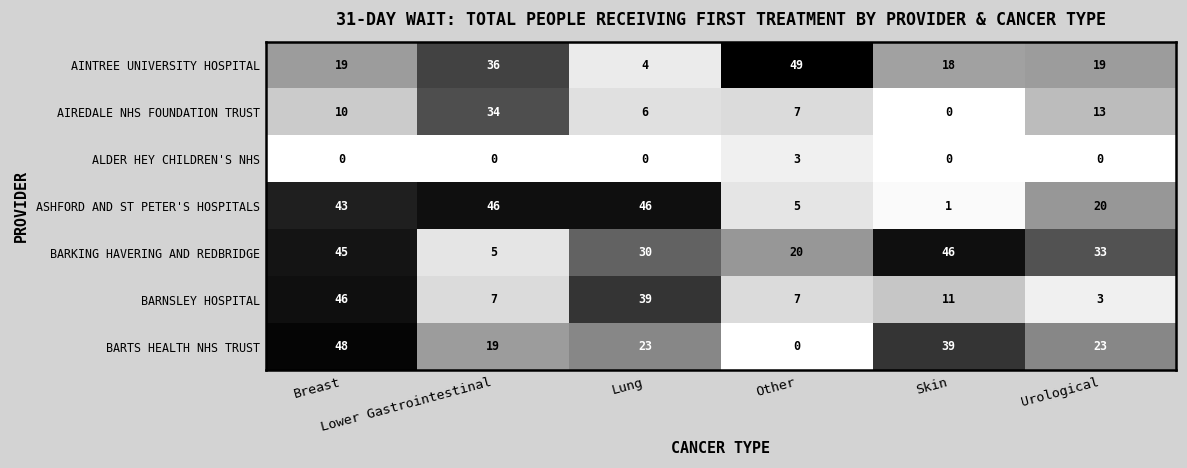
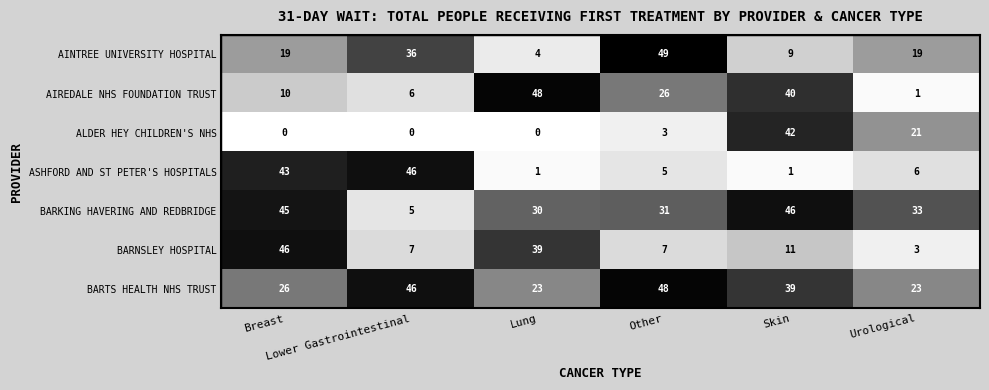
  {
    "AINTREE UNIVERSITY HOSPITAL": {
      "Breast": 19,
      "Lower Gastrointestinal": 36,
      "Lung": 4,
      "Other": 49,
-     "Skin": 18,
+     "Skin": 9,
      "Urological": 19
    },
    "AIREDALE NHS FOUNDATION TRUST": {
      "Breast": 10,
-     "Lower Gastrointestinal": 34,
-     "Lung": 6,
-     "Other": 7,
-     "Skin": 0,
-     "Urological": 13
+     "Lower Gastrointestinal": 6,
+     "Lung": 48,
+     "Other": 26,
+     "Skin": 40,
+     "Urological": 1
    },
    "ALDER HEY CHILDREN'S NHS": {
      "Breast": 0,
      "Lower Gastrointestinal": 0,
      "Lung": 0,
      "Other": 3,
-     "Skin": 0,
-     "Urological": 0
+     "Skin": 42,
+     "Urological": 21
    },
    "ASHFORD AND ST PETER'S HOSPITALS": {
      "Breast": 43,
      "Lower Gastrointestinal": 46,
-     "Lung": 46,
+     "Lung": 1,
      "Other": 5,
      "Skin": 1,
-     "Urological": 20
+     "Urological": 6
    },
    "BARKING HAVERING AND REDBRIDGE": {
      "Breast": 45,
      "Lower Gastrointestinal": 5,
      "Lung": 30,
-     "Other": 20,
+     "Other": 31,
      "Skin": 46,
      "Urological": 33
    },
    "BARNSLEY HOSPITAL": {
      "Breast": 46,
      "Lower Gastrointestinal": 7,
      "Lung": 39,
      "Other": 7,
      "Skin": 11,
      "Urological": 3
    },
    "BARTS HEALTH NHS TRUST": {
-     "Breast": 48,
-     "Lower Gastrointestinal": 19,
+     "Breast": 26,
+     "Lower Gastrointestinal": 46,
      "Lung": 23,
-     "Other": 0,
+     "Other": 48,
      "Skin": 39,
      "Urological": 23
    }
  }
